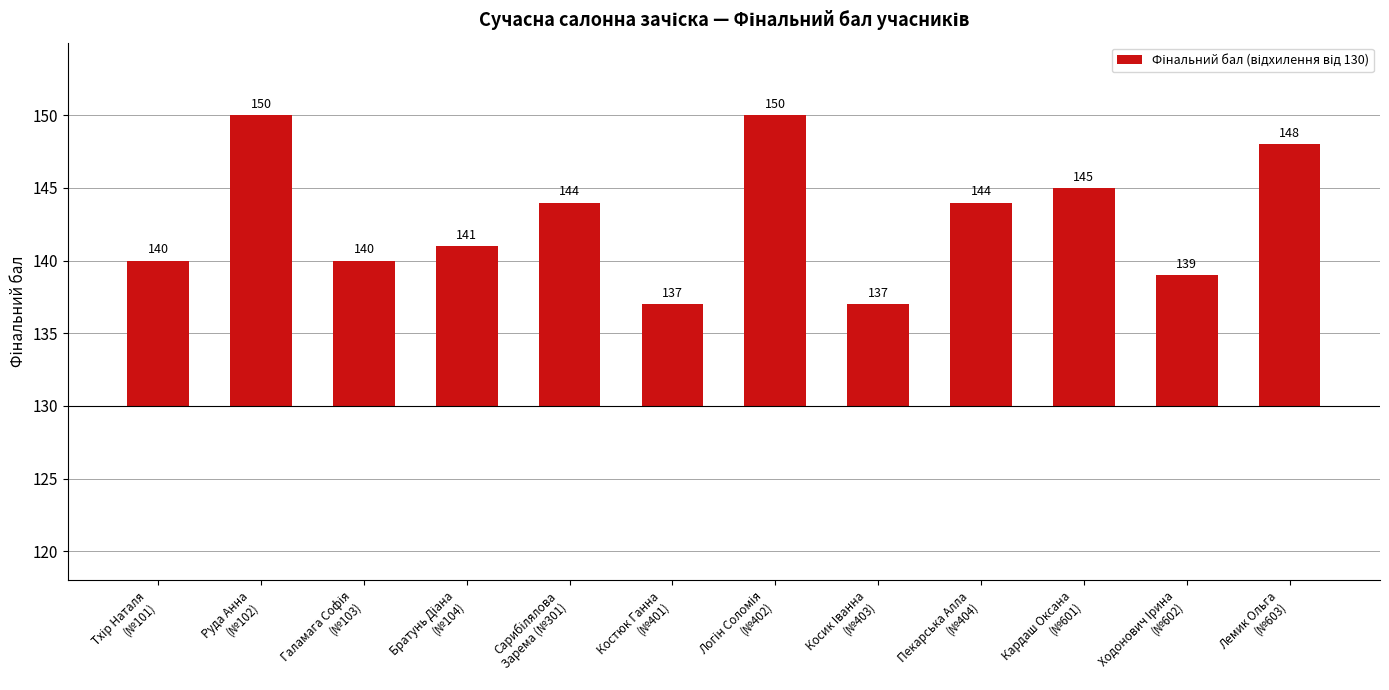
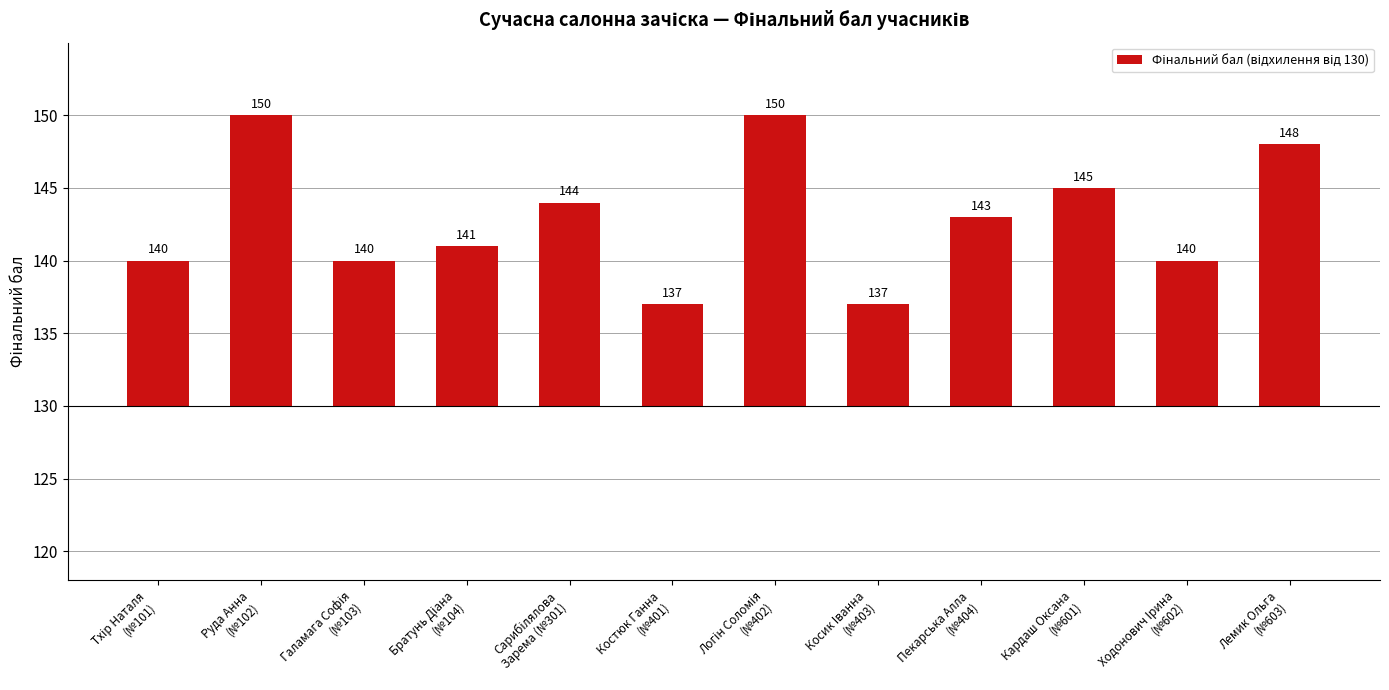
  {
-   "Пекарська Алла (№404)": 144,
-   "Ходонович Ірина (№602)": 139
+   "Пекарська Алла (№404)": 143,
+   "Ходонович Ірина (№602)": 140
  }
